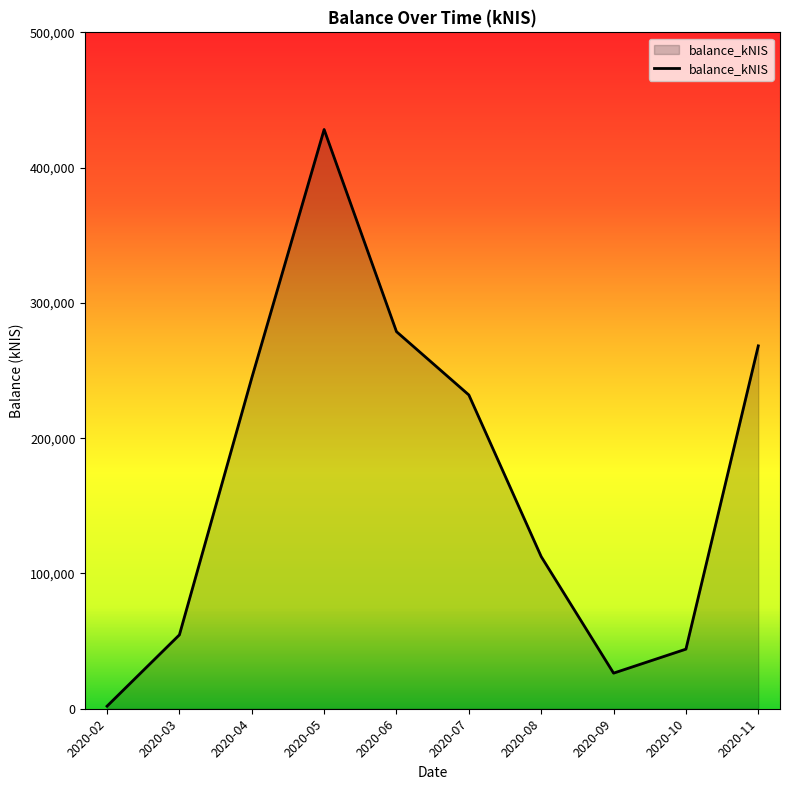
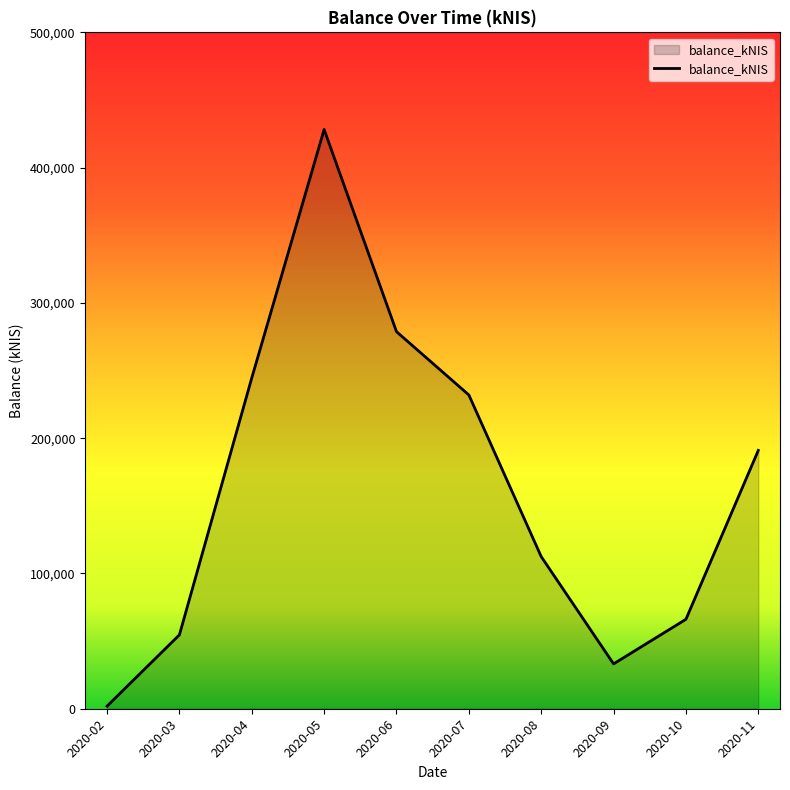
  {
    "2020-02": "2,000",
    "2020-03": "55,000",
    "2020-04": "245,000",
    "2020-05": "428,000",
    "2020-06": "279,000",
    "2020-07": "232,000",
    "2020-08": "112,000",
-   "2020-09": "26,000",
-   "2020-10": "44,000",
-   "2020-11": "268,000"
+   "2020-09": "33,000",
+   "2020-10": "66,000",
+   "2020-11": "191,000"
  }
